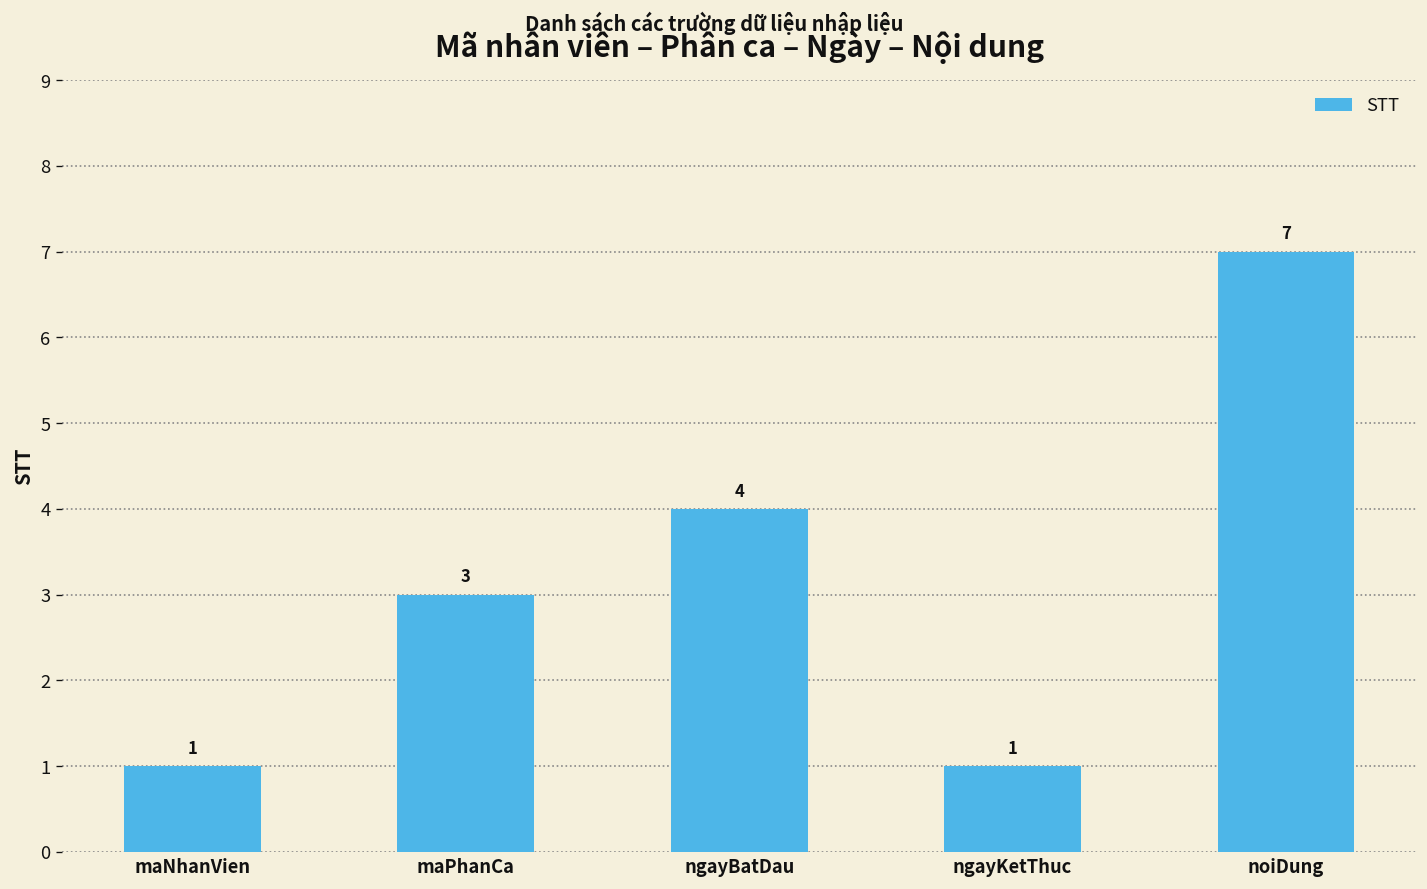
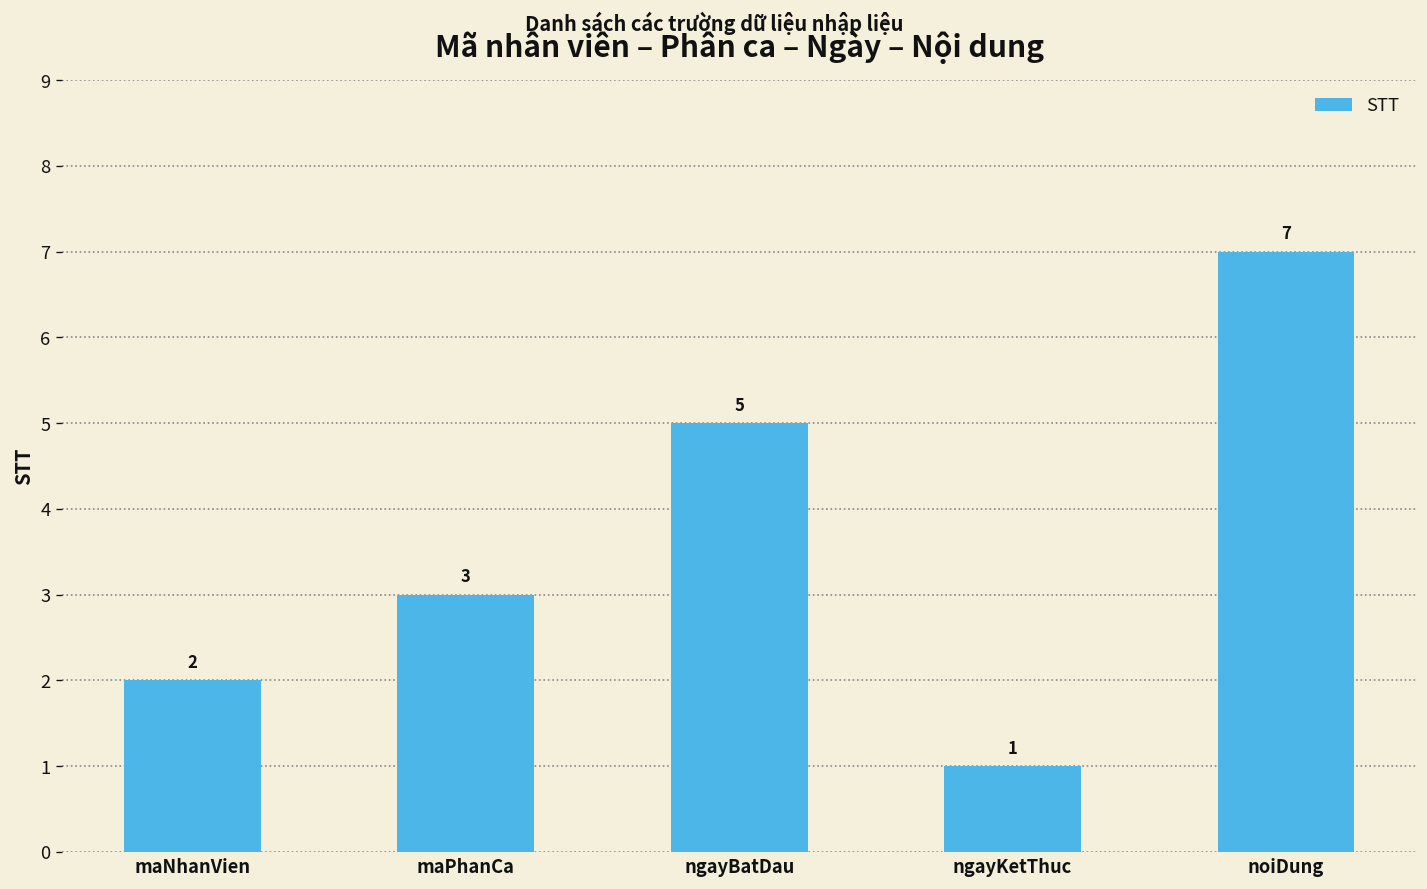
  {
-   "maNhanVien": 1,
+   "maNhanVien": 2,
    "maPhanCa": 3,
-   "ngayBatDau": 4,
+   "ngayBatDau": 5,
    "ngayKetThuc": 1,
    "noiDung": 7
  }
